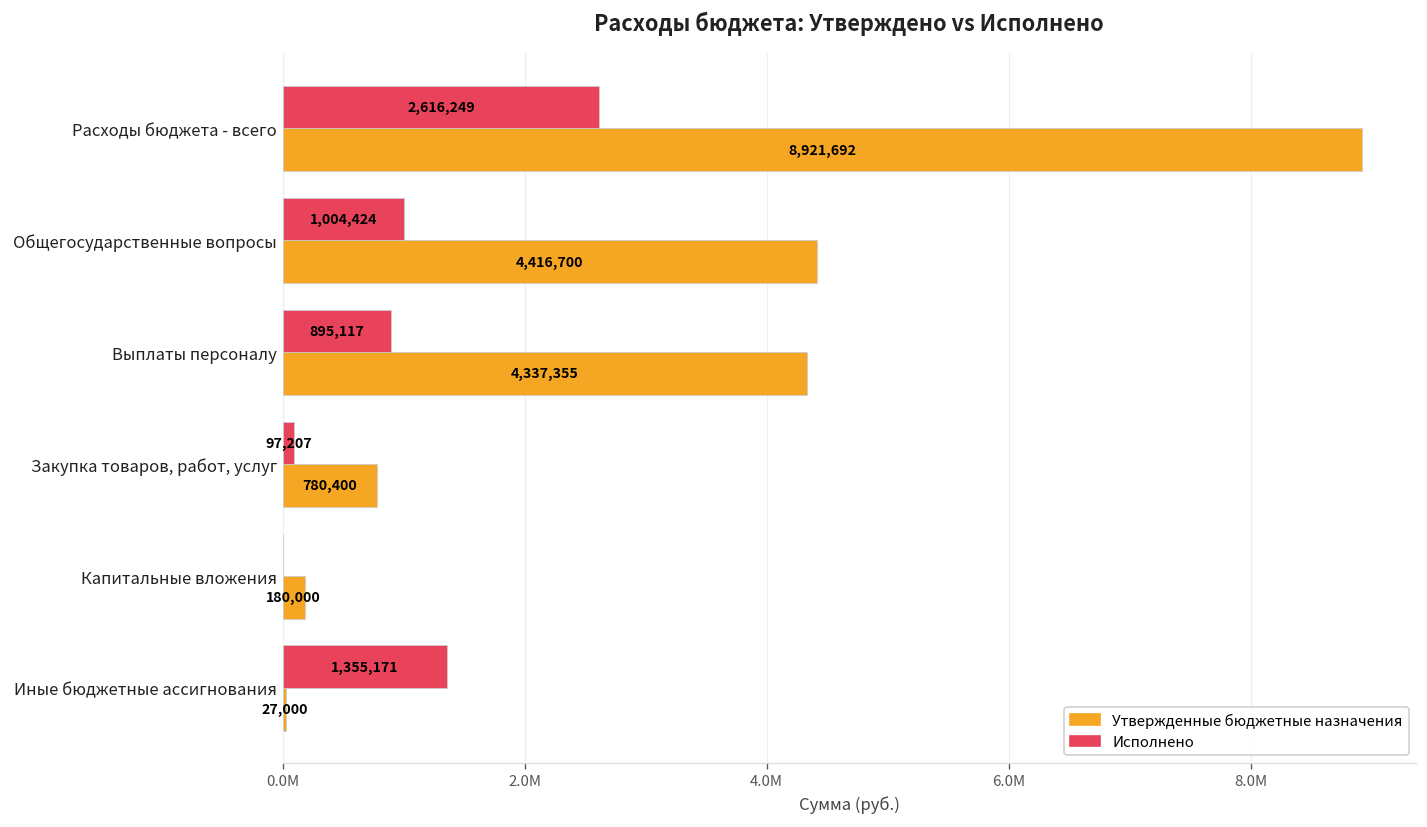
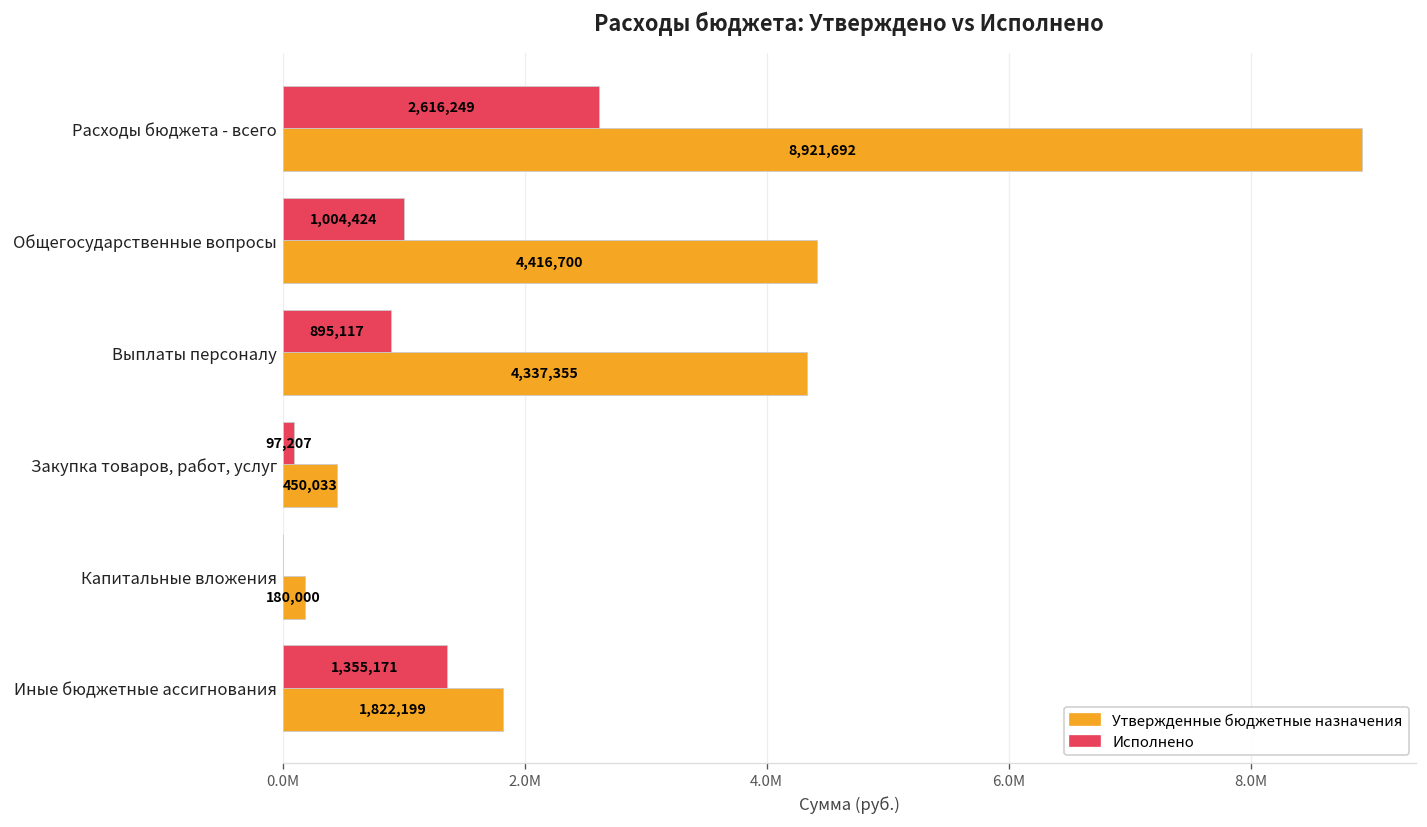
  {
    "Утвержденные бюджетные назначения": {
      "Расходы бюджета - всего": "8,921,692",
      "Общегосударственные вопросы": "4,416,700",
      "Выплаты персоналу": "4,337,355",
-     "Закупка товаров, работ, услуг": "780,400",
+     "Закупка товаров, работ, услуг": "450,033",
      "Капитальные вложения": "180,000",
-     "Иные бюджетные ассигнования": "27,000"
+     "Иные бюджетные ассигнования": "1,822,199"
    },
    "Исполнено": {
      "Расходы бюджета - всего": "2,616,249",
      "Общегосударственные вопросы": "1,004,424",
      "Выплаты персоналу": "895,117",
      "Закупка товаров, работ, услуг": "97,207",
      "Иные бюджетные ассигнования": "1,355,171"
    }
  }
